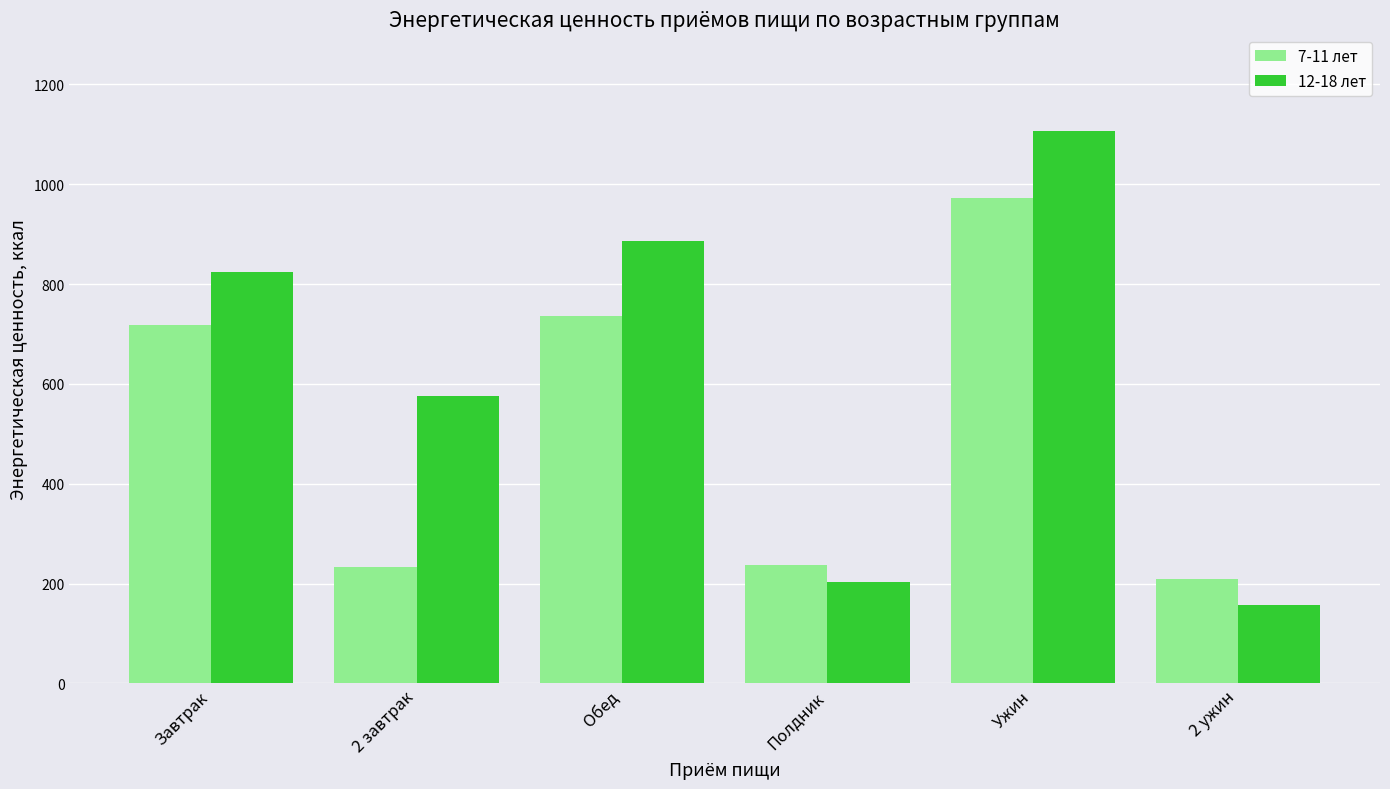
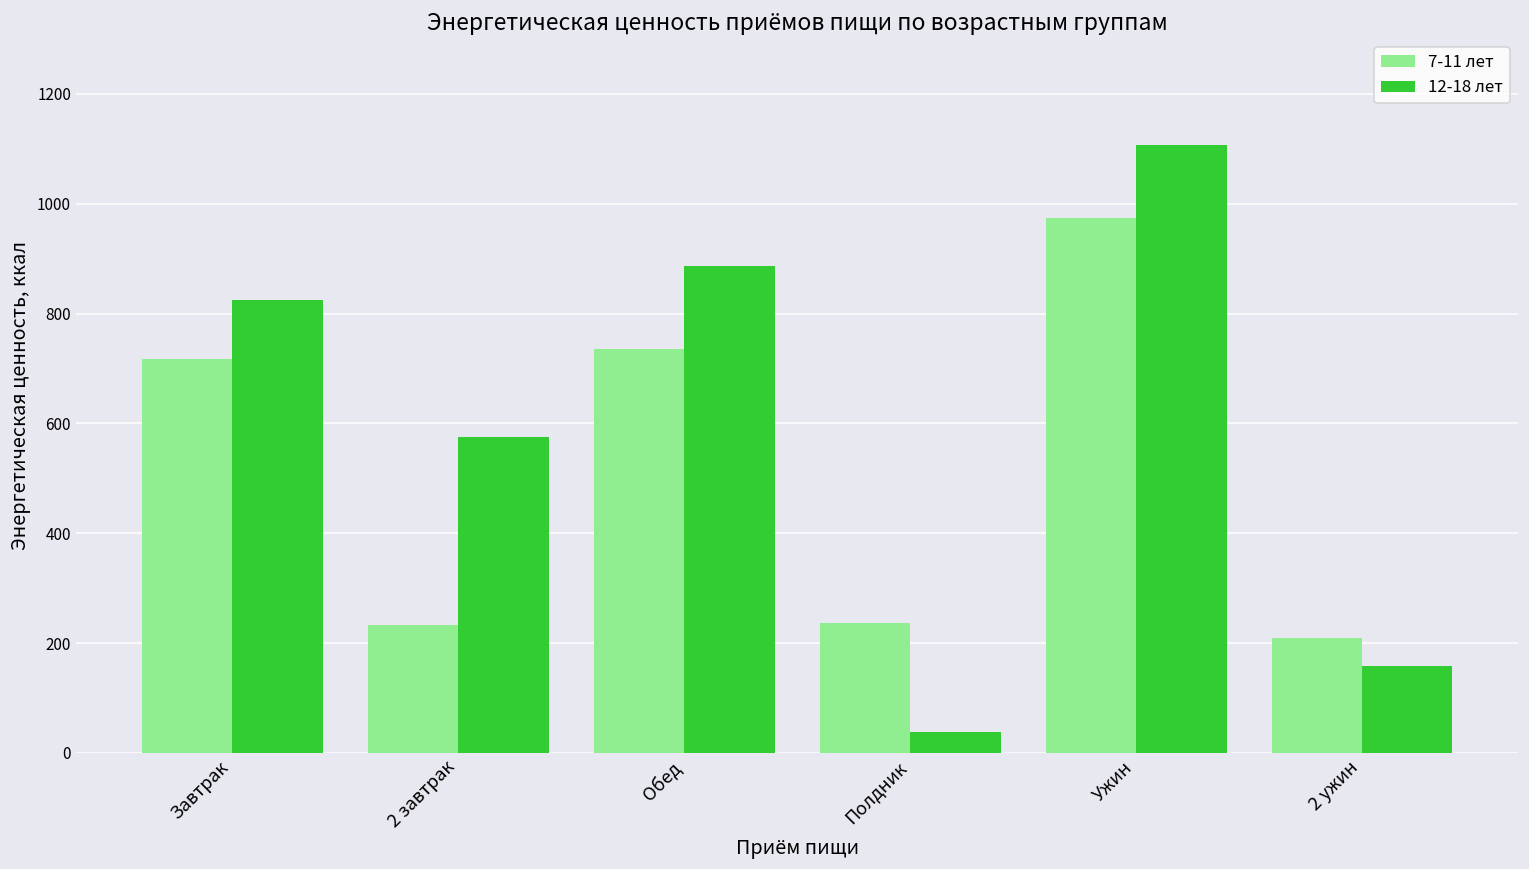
  {
    "7-11 лет": {
      "Завтрак": 720,
      "2 завтрак": 230,
      "Обед": 740,
      "Полдник": 240,
      "Ужин": 970,
      "2 ужин": 210
    },
    "12-18 лет": {
      "Завтрак": 830,
      "2 завтрак": 580,
      "Обед": 890,
-     "Полдник": 200,
+     "Полдник": 40,
      "Ужин": 1110,
      "2 ужин": 160
    }
  }
